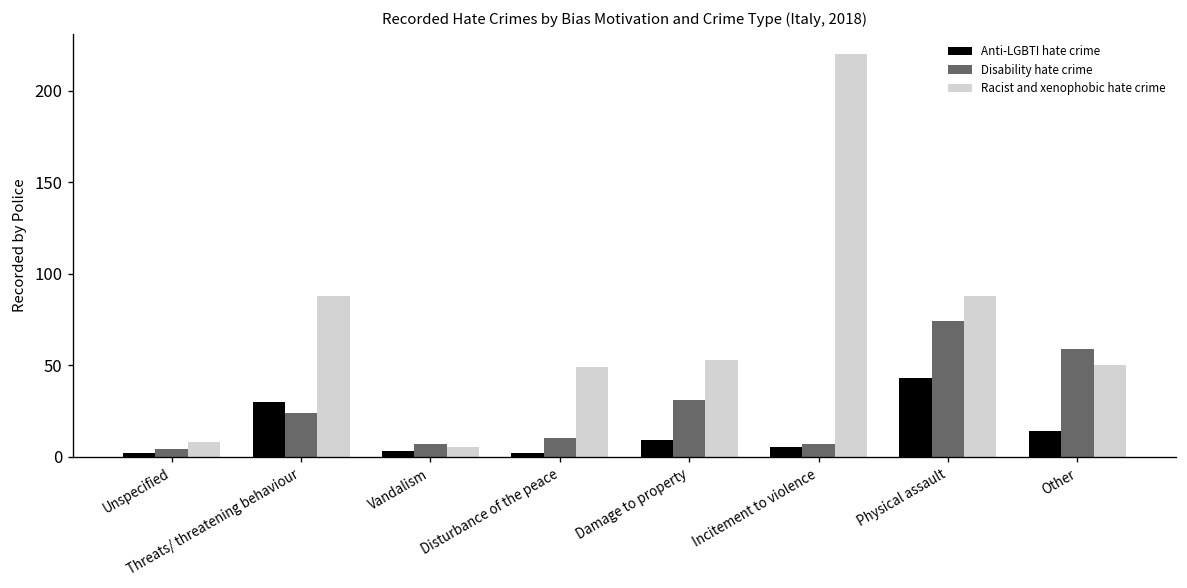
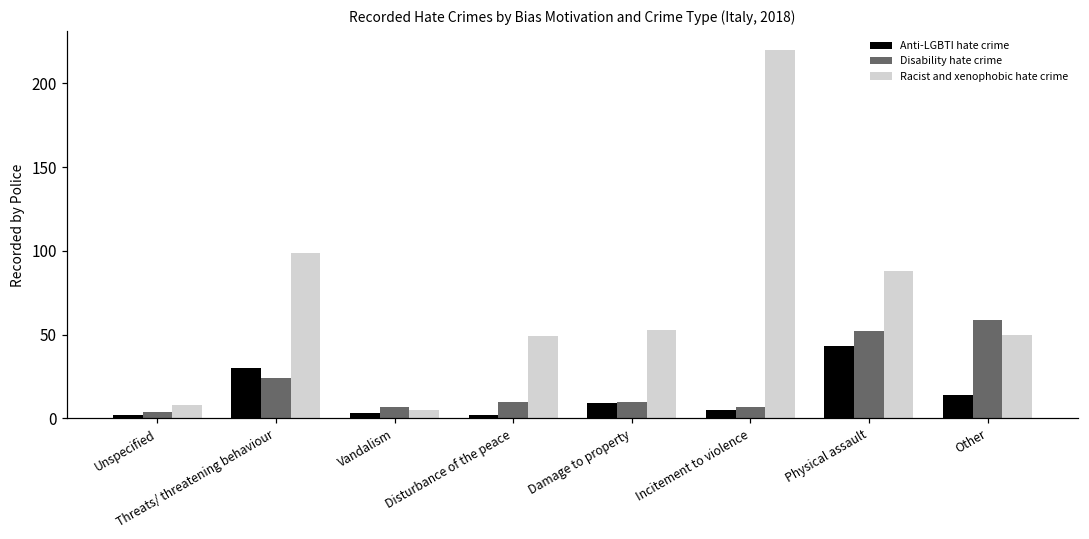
  {
    "Anti-LGBTI hate crime": {
      "Unspecified": 2,
      "Threats/ threatening behaviour": 30,
      "Vandalism": 3,
      "Disturbance of the peace": 2,
      "Damage to property": 9,
      "Incitement to violence": 5,
      "Physical assault": 43,
      "Other": 14
    },
    "Disability hate crime": {
      "Unspecified": 4,
      "Threats/ threatening behaviour": 24,
      "Vandalism": 7,
      "Disturbance of the peace": 10,
-     "Damage to property": 31,
+     "Damage to property": 10,
      "Incitement to violence": 7,
-     "Physical assault": 74,
+     "Physical assault": 52,
      "Other": 59
    },
    "Racist and xenophobic hate crime": {
      "Unspecified": 8,
-     "Threats/ threatening behaviour": 88,
+     "Threats/ threatening behaviour": 99,
      "Vandalism": 5,
      "Disturbance of the peace": 49,
      "Damage to property": 53,
      "Incitement to violence": 220,
      "Physical assault": 88,
      "Other": 50
    }
  }
